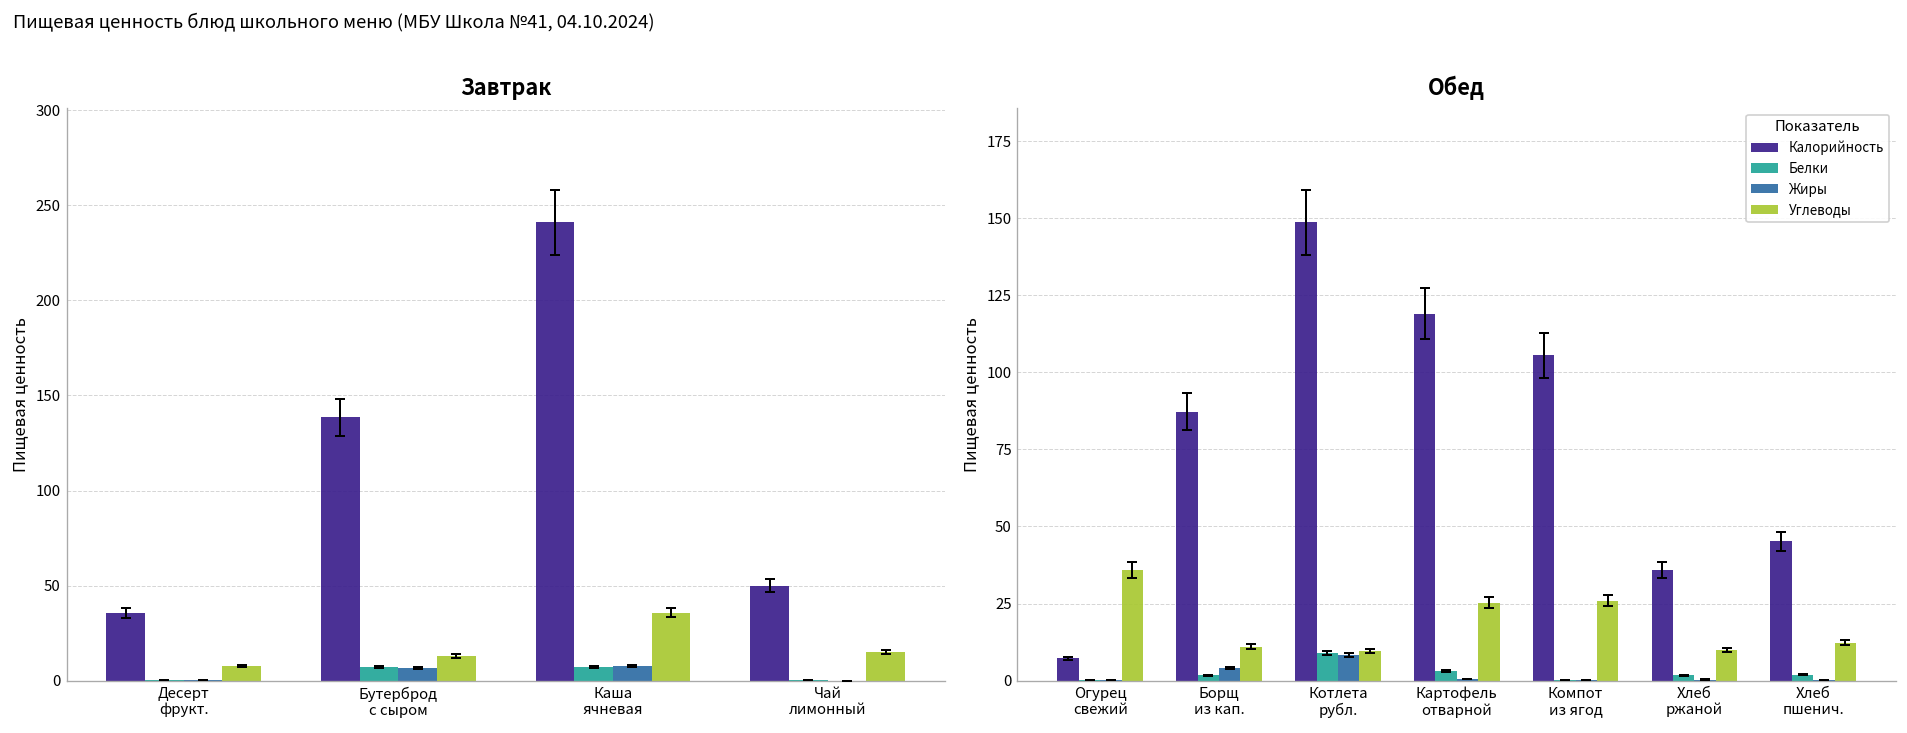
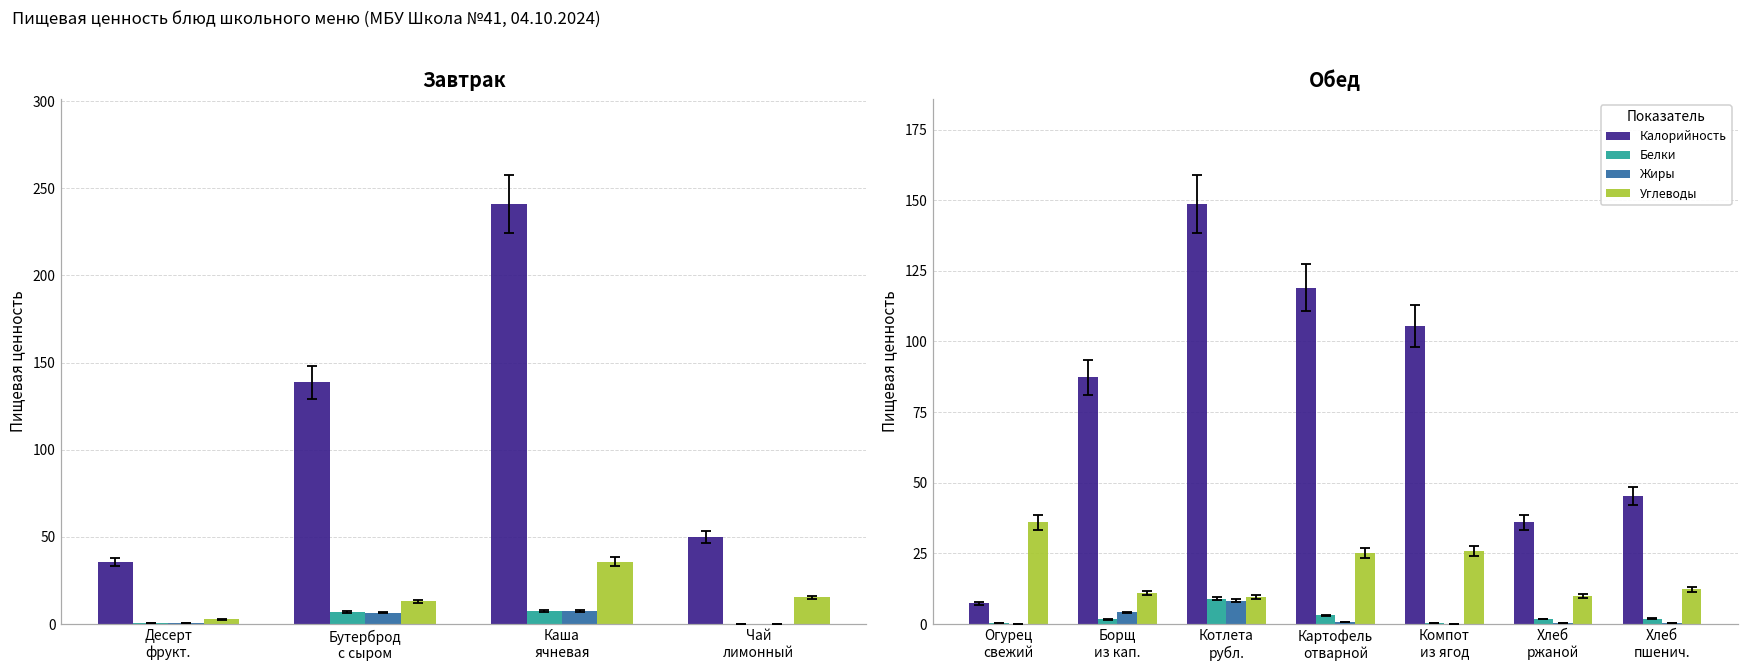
  {
    "Завтрак": {
      "Калорийность": {
        "Десерт фрукт.": 36,
        "Бутерброд с сыром": 139,
        "Каша ячневая": 241,
        "Чай лимонный": 50
      },
      "Углеводы": {
-       "Десерт фрукт.": 8,
+       "Десерт фрукт.": 3,
        "Бутерброд с сыром": 13,
        "Каша ячневая": 36,
        "Чай лимонный": 15
      }
    },
    "Обед": {
      "Калорийность": {
        "Огурец свежий": 7,
        "Борщ из кап.": 87,
        "Котлета рубл.": 149,
        "Картофель отварной": 119,
        "Компот из ягод": 106,
        "Хлеб ржаной": 36,
        "Хлеб пшенич.": 45
      },
      "Углеводы": {
        "Огурец свежий": 36,
        "Борщ из кап.": 11,
        "Котлета рубл.": 10,
        "Картофель отварной": 25,
        "Компот из ягод": 26,
        "Хлеб ржаной": 10,
        "Хлеб пшенич.": 12
      }
    }
  }
